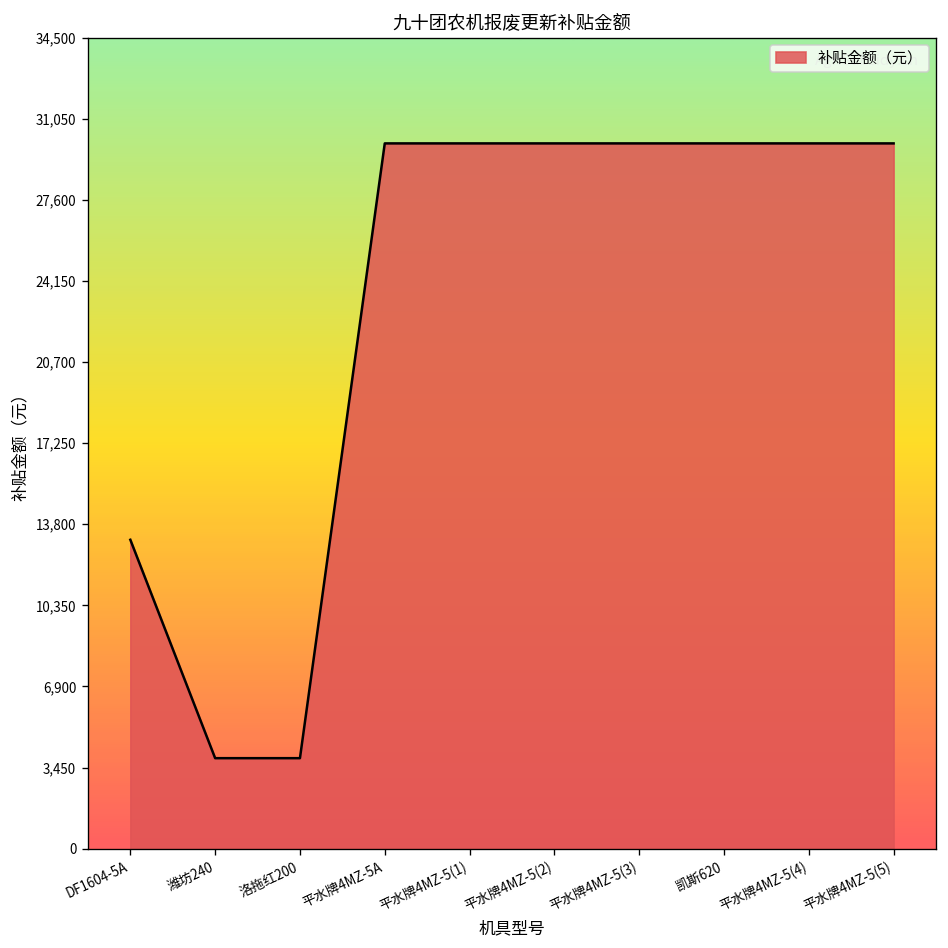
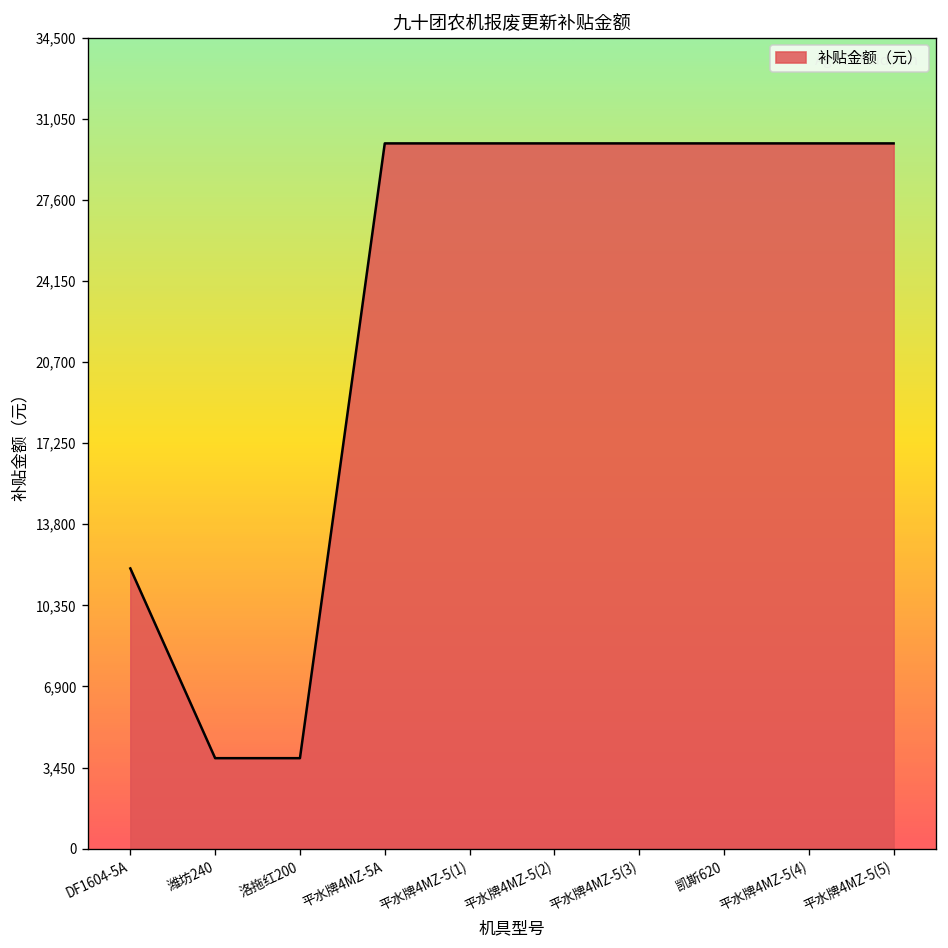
  {
-   "DF1604-5A": "13,100",
+   "DF1604-5A": "11,900",
    "潍坊240": "3,900",
    "洛拖红200": "3,900",
    "平水牌4MZ-5A": "30,000",
    "平水牌4MZ-5(1)": "30,000",
    "平水牌4MZ-5(2)": "30,000",
    "平水牌4MZ-5(3)": "30,000",
    "凯斯620": "30,000",
    "平水牌4MZ-5(4)": "30,000",
    "平水牌4MZ-5(5)": "30,000"
  }
